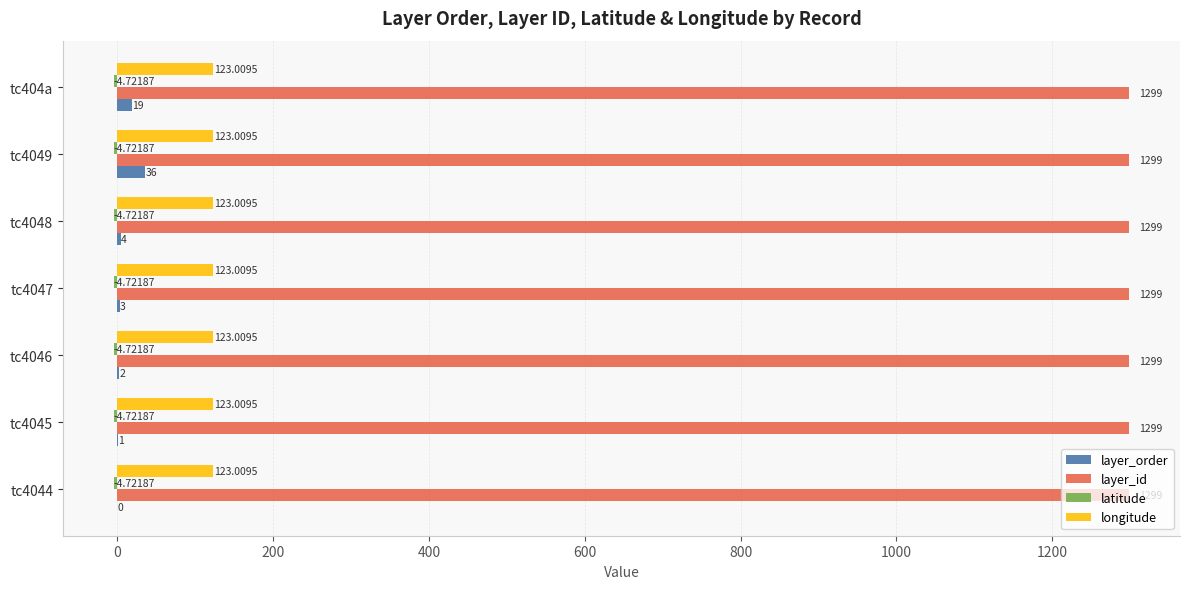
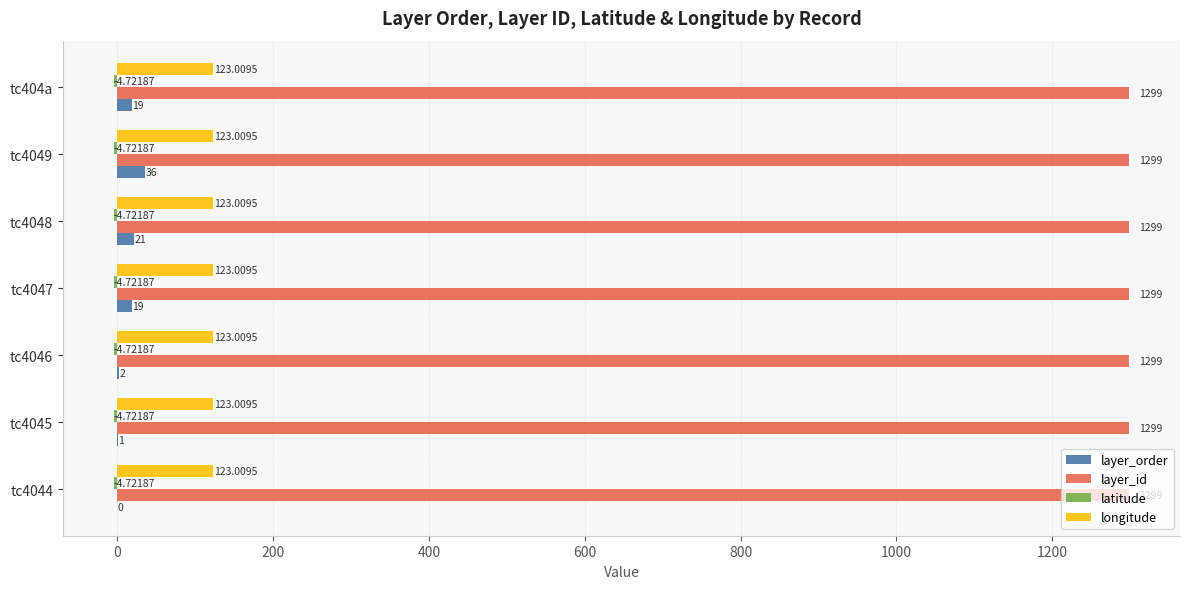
  {
    "layer_order": {
      "tc404a": 19,
      "tc4049": 36,
-     "tc4048": 4,
-     "tc4047": 3,
+     "tc4048": 21,
+     "tc4047": 19,
      "tc4046": 2,
      "tc4045": 1,
      "tc4044": 0
    },
    "layer_id": {
      "tc404a": 1299,
      "tc4049": 1299,
      "tc4048": 1299,
      "tc4047": 1299,
      "tc4046": 1299,
      "tc4045": 1299
    },
    "latitude": {
      "tc404a": -4.72187,
      "tc4049": -4.72187,
      "tc4048": -4.72187,
      "tc4047": -4.72187,
      "tc4046": -4.72187,
      "tc4045": -4.72187,
      "tc4044": -4.72187
    },
    "longitude": {
      "tc404a": 123.0095,
      "tc4049": 123.0095,
      "tc4048": 123.0095,
      "tc4047": 123.0095,
      "tc4046": 123.0095,
      "tc4045": 123.0095,
      "tc4044": 123.0095
    }
  }
